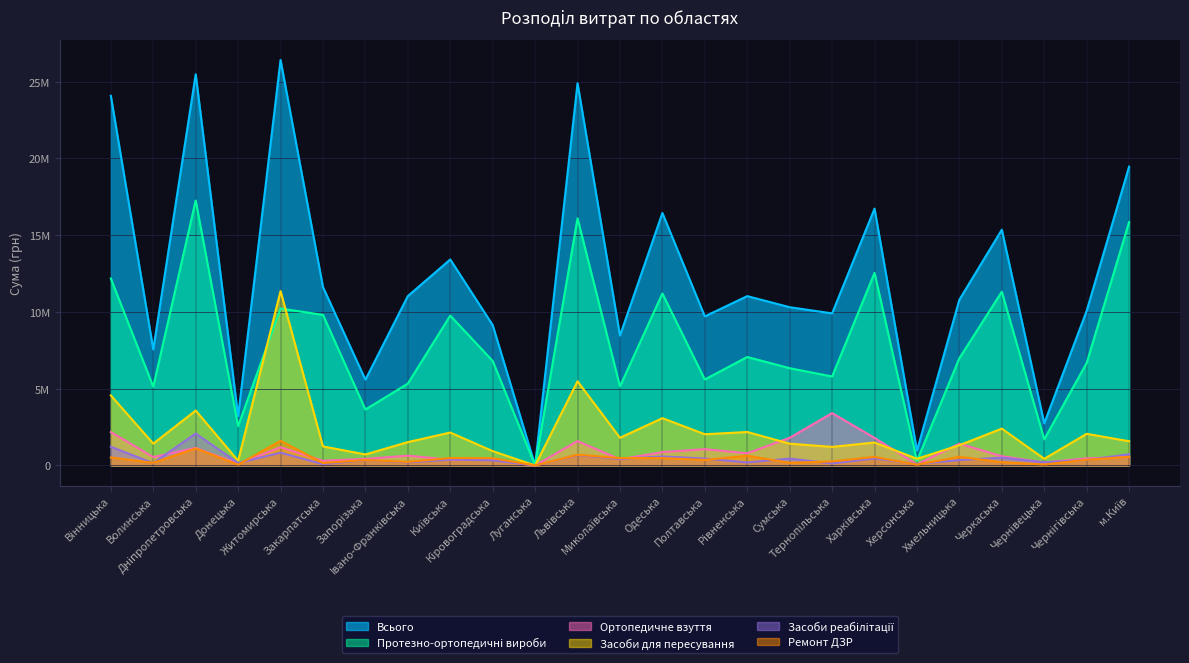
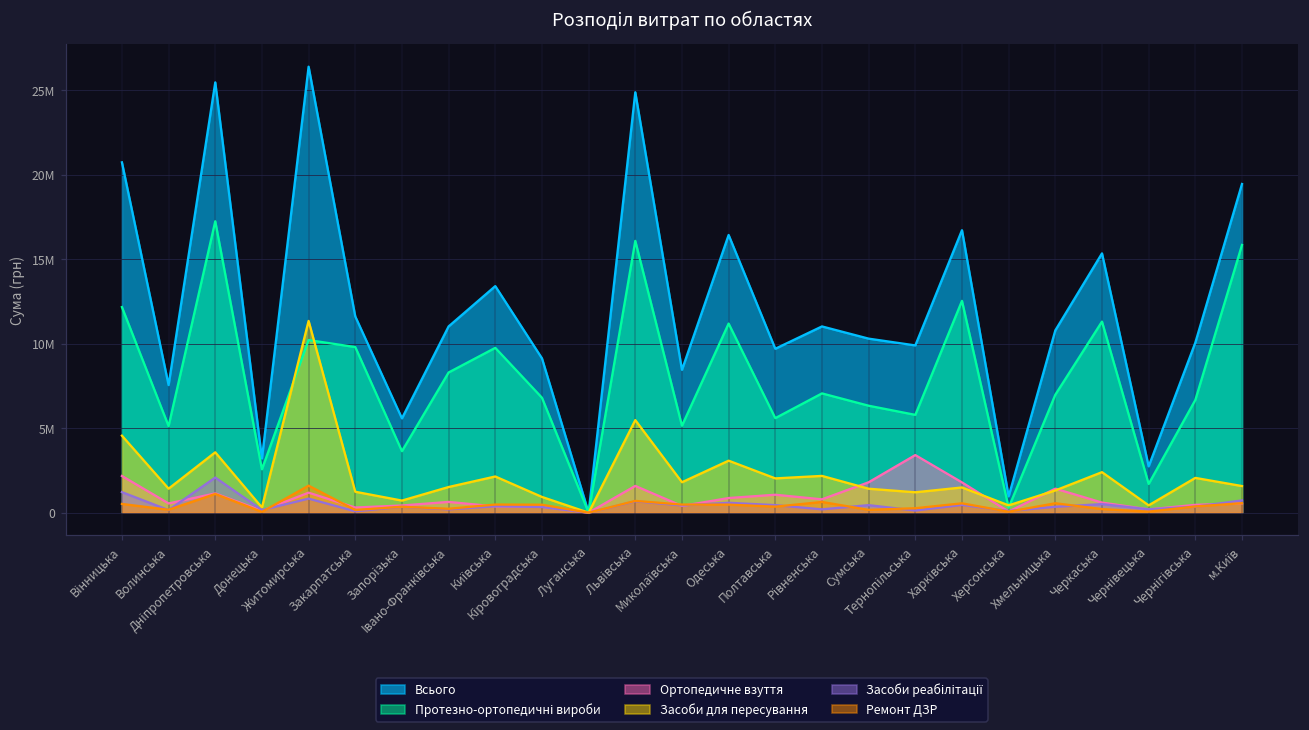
  {
    "Всього": {
-     "Вінницька": 24100000,
+     "Вінницька": 20700000,
      "Волинська": 7600000,
      "Дніпропетровська": 25500000,
      "Донецька": 3200000,
      "Житомирська": 26400000,
      "Закарпатська": 11600000,
      "Запорізька": 5600000,
      "Івано-Франківська": 11000000,
      "Київська": 13400000,
      "Кіровоградська": 9100000,
      "Львівська": 24900000,
      "Миколаївська": 8500000,
      "Одеська": 16400000,
      "Полтавська": 9700000,
      "Рівненська": 11000000,
      "Сумська": 10300000,
      "Тернопільська": 9900000,
      "Харківська": 16700000,
      "Херсонська": 1000000,
      "Хмельницька": 10800000,
      "Черкаська": 15400000,
      "Чернівецька": 2700000,
      "Чернігівська": 10100000,
      "м.Київ": 19500000
    },
    "Протезно-ортопедичні вироби": {
      "Вінницька": 12200000,
      "Волинська": 5100000,
      "Дніпропетровська": 17300000,
      "Донецька": 2600000,
      "Житомирська": 10200000,
      "Закарпатська": 9800000,
      "Запорізька": 3600000,
-     "Івано-Франківська": 5300000,
+     "Івано-Франківська": 8300000,
      "Київська": 9800000,
      "Кіровоградська": 6800000,
      "Львівська": 16100000,
      "Миколаївська": 5100000,
      "Одеська": 11200000,
      "Полтавська": 5600000,
      "Рівненська": 7100000,
      "Сумська": 6300000,
      "Тернопільська": 5800000,
      "Харківська": 12500000,
      "Хмельницька": 7000000,
      "Черкаська": 11300000,
      "Чернівецька": 1700000,
      "Чернігівська": 6700000,
      "м.Київ": 15900000
    },
    "Ортопедичне взуття": {
      "Вінницька": 2200000,
      "Волинська": 500000,
      "Житомирська": 1200000,
      "Івано-Франківська": 600000,
      "Львівська": 1600000,
      "Одеська": 900000,
      "Полтавська": 1100000,
      "Сумська": 1800000,
      "Тернопільська": 3400000,
      "Харківська": 1800000
    },
    "Засоби реабілітації": {
      "Вінницька": 1200000,
      "Дніпропетровська": 2100000,
      "Житомирська": 800000,
      "Рівненська": 200000,
      "Сумська": 400000,
      "Хмельницька": 300000
    }
  }
